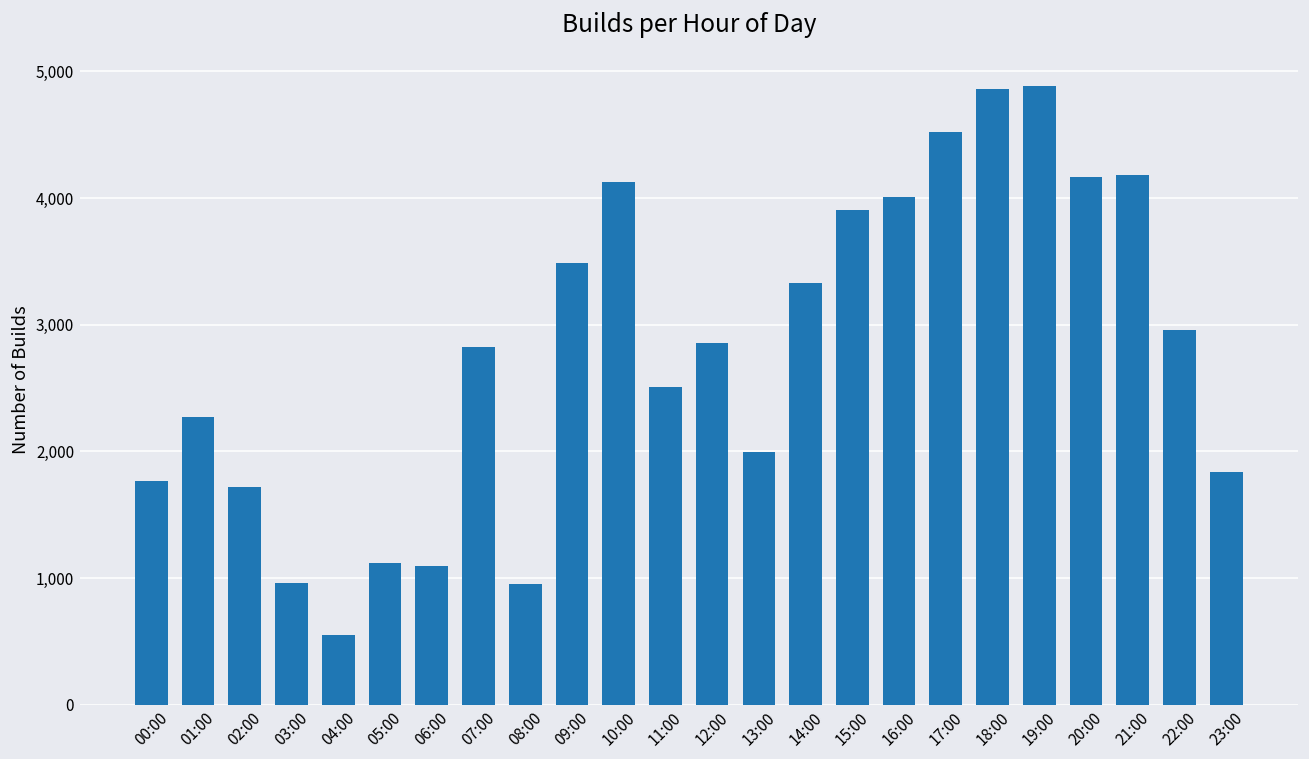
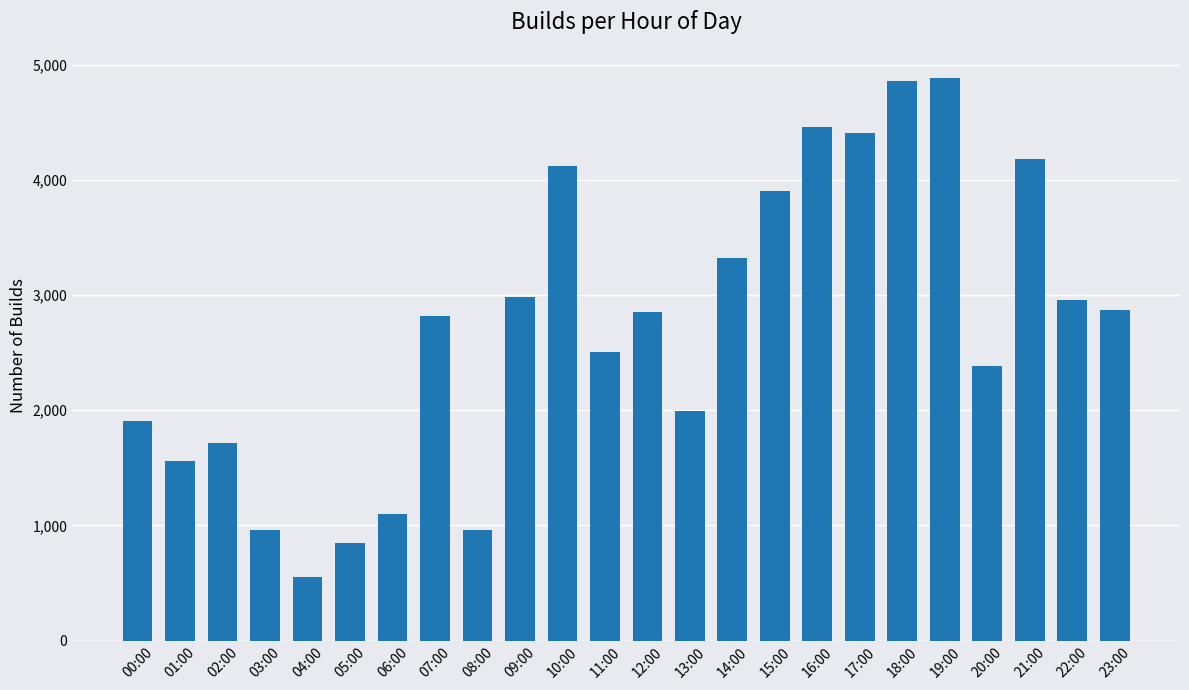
  {
-   "00:00": "1,760",
-   "01:00": "2,270",
+   "00:00": "1,910",
+   "01:00": "1,560",
    "02:00": "1,720",
    "03:00": "960",
    "04:00": "550",
-   "05:00": "1,120",
+   "05:00": "850",
    "06:00": "1,100",
    "07:00": "2,820",
    "08:00": "960",
-   "09:00": "3,490",
+   "09:00": "2,980",
    "10:00": "4,120",
    "11:00": "2,510",
    "12:00": "2,860",
    "13:00": "2,000",
    "14:00": "3,330",
    "15:00": "3,900",
-   "16:00": "4,010",
-   "17:00": "4,520",
+   "16:00": "4,460",
+   "17:00": "4,410",
    "18:00": "4,860",
    "19:00": "4,890",
-   "20:00": "4,170",
+   "20:00": "2,380",
    "21:00": "4,180",
    "22:00": "2,960",
-   "23:00": "1,840"
+   "23:00": "2,870"
  }
